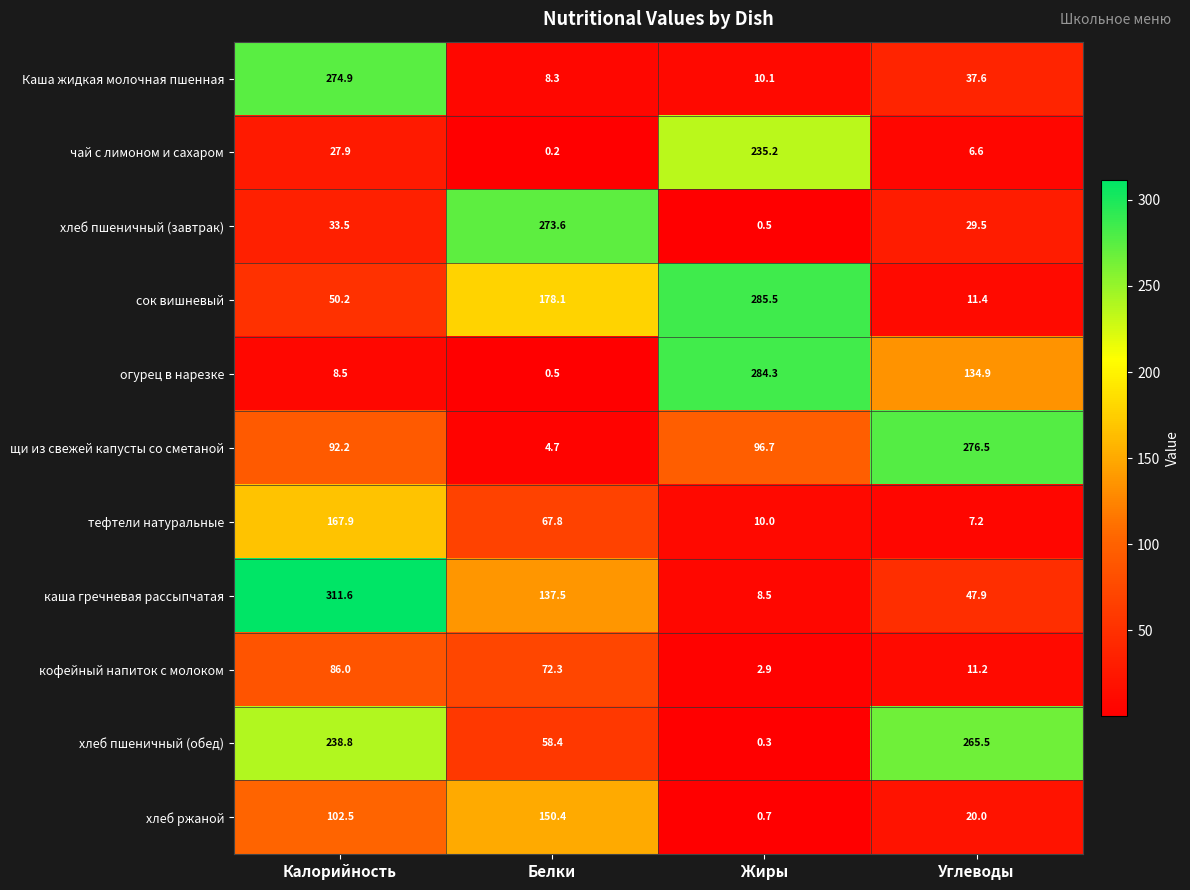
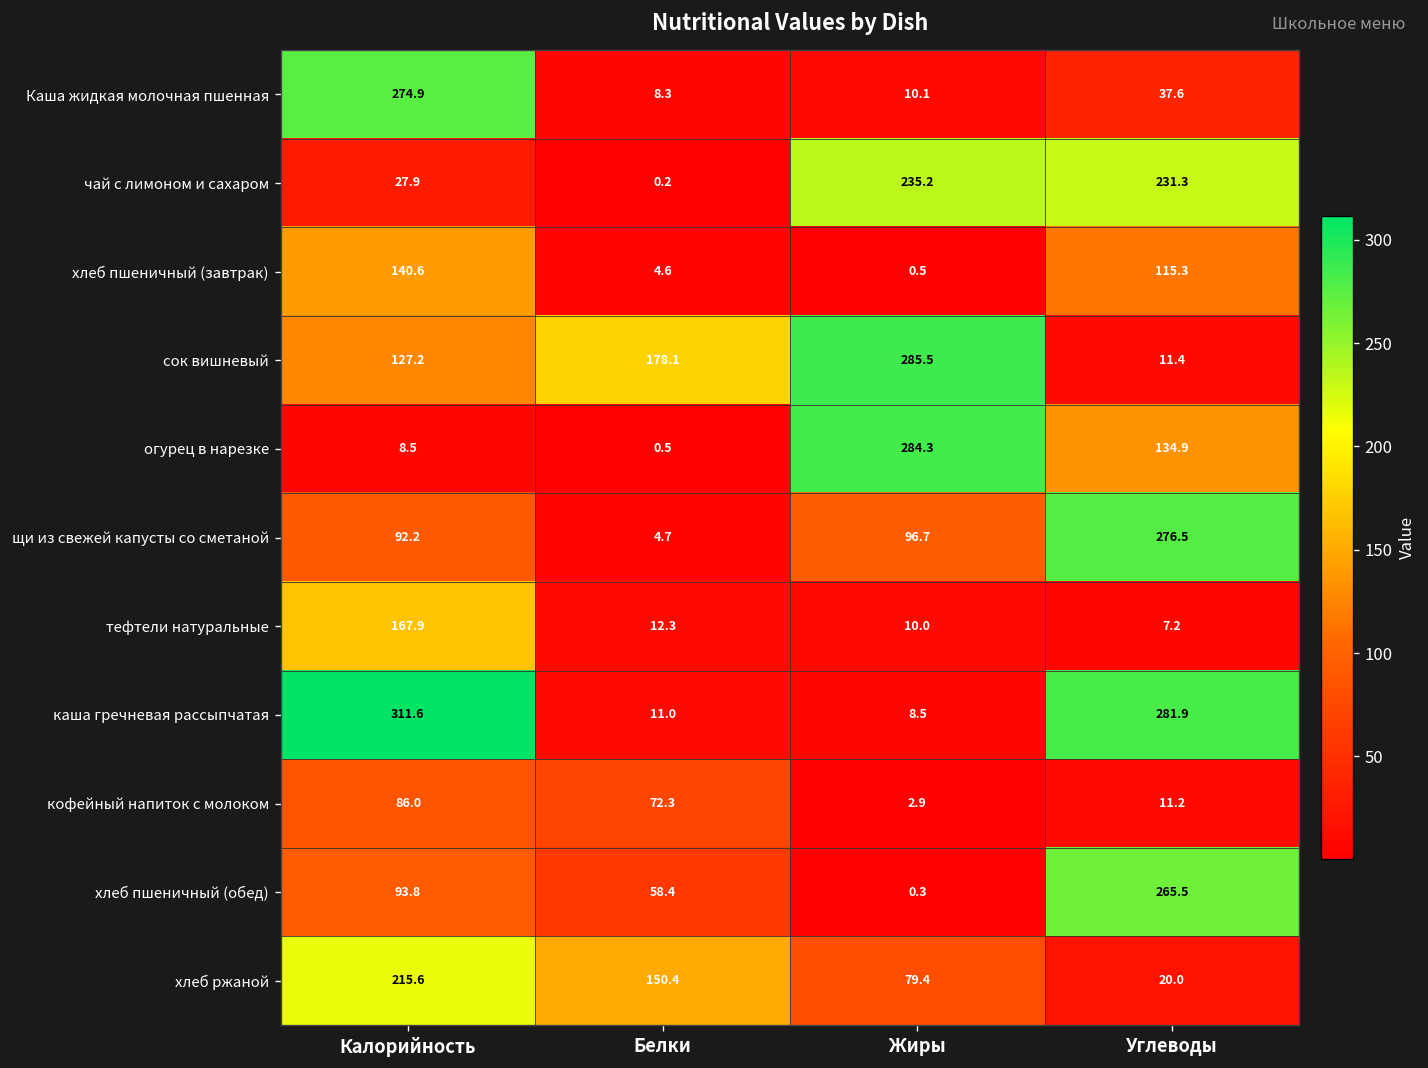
  {
    "Каша жидкая молочная пшенная": {
      "Калорийность": 274.9,
      "Белки": 8.3,
      "Жиры": 10.1,
      "Углеводы": 37.6
    },
    "чай с лимоном и сахаром": {
      "Калорийность": 27.9,
      "Белки": 0.2,
      "Жиры": 235.2,
-     "Углеводы": 6.6
+     "Углеводы": 231.3
    },
    "хлеб пшеничный (завтрак)": {
-     "Калорийность": 33.5,
-     "Белки": 273.6,
+     "Калорийность": 140.6,
+     "Белки": 4.6,
      "Жиры": 0.5,
-     "Углеводы": 29.5
+     "Углеводы": 115.3
    },
    "сок вишневый": {
-     "Калорийность": 50.2,
+     "Калорийность": 127.2,
      "Белки": 178.1,
      "Жиры": 285.5,
      "Углеводы": 11.4
    },
    "огурец в нарезке": {
      "Калорийность": 8.5,
      "Белки": 0.5,
      "Жиры": 284.3,
      "Углеводы": 134.9
    },
    "щи из свежей капусты со сметаной": {
      "Калорийность": 92.2,
      "Белки": 4.7,
      "Жиры": 96.7,
      "Углеводы": 276.5
    },
    "тефтели натуральные": {
      "Калорийность": 167.9,
-     "Белки": 67.8,
+     "Белки": 12.3,
      "Жиры": 10.0,
      "Углеводы": 7.2
    },
    "каша гречневая рассыпчатая": {
      "Калорийность": 311.6,
-     "Белки": 137.5,
+     "Белки": 11.0,
      "Жиры": 8.5,
-     "Углеводы": 47.9
+     "Углеводы": 281.9
    },
    "кофейный напиток с молоком": {
      "Калорийность": 86.0,
      "Белки": 72.3,
      "Жиры": 2.9,
      "Углеводы": 11.2
    },
    "хлеб пшеничный (обед)": {
-     "Калорийность": 238.8,
+     "Калорийность": 93.8,
      "Белки": 58.4,
      "Жиры": 0.3,
      "Углеводы": 265.5
    },
    "хлеб ржаной": {
-     "Калорийность": 102.5,
+     "Калорийность": 215.6,
      "Белки": 150.4,
-     "Жиры": 0.7,
+     "Жиры": 79.4,
      "Углеводы": 20.0
    }
  }
